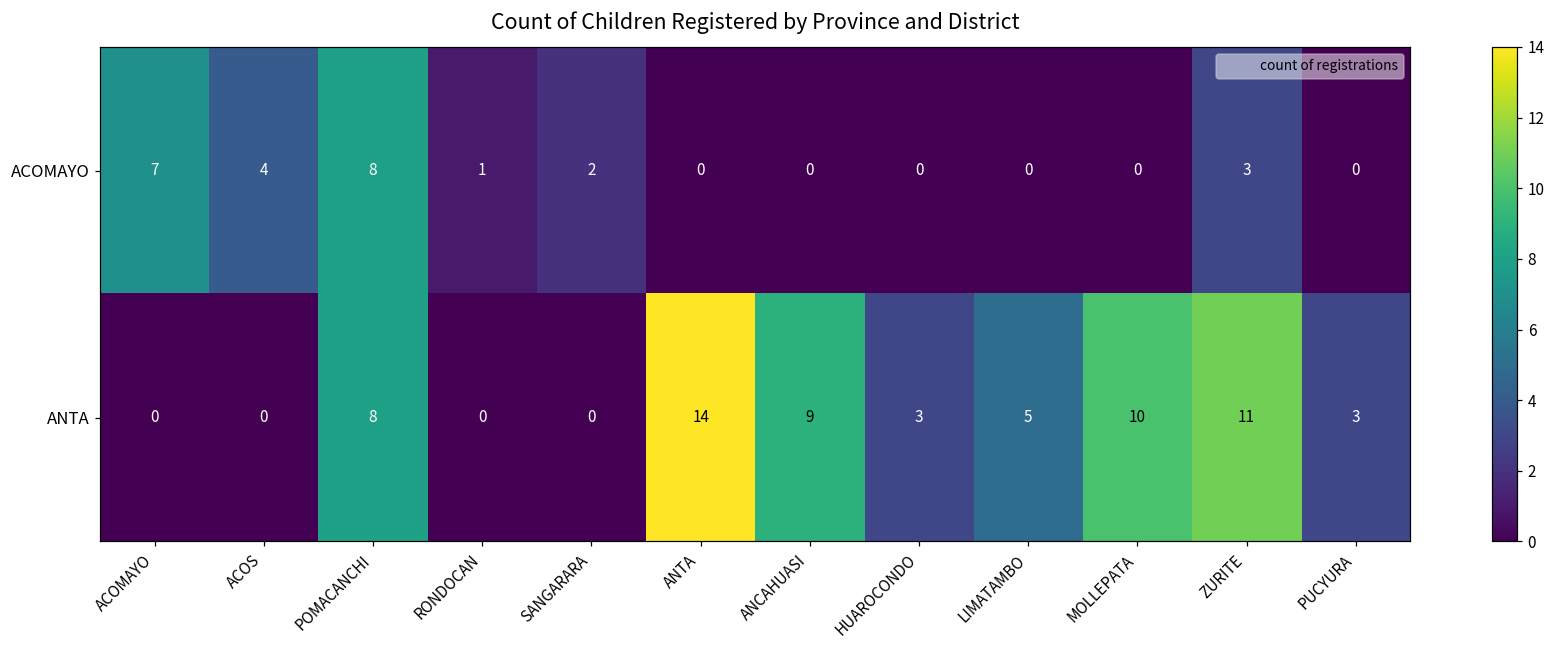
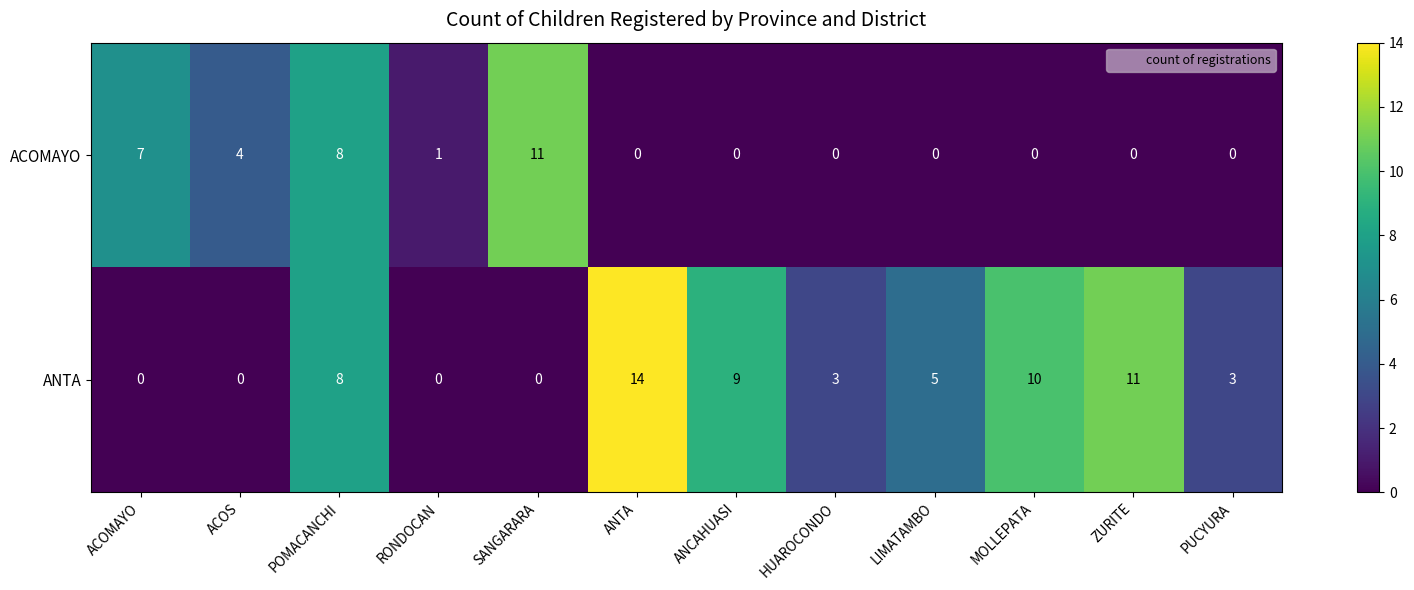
  {
    "ACOMAYO": {
      "ACOMAYO": 7,
      "ACOS": 4,
      "POMACANCHI": 8,
      "RONDOCAN": 1,
-     "SANGARARA": 2,
+     "SANGARARA": 11,
      "ANTA": 0,
      "ANCAHUASI": 0,
      "HUAROCONDO": 0,
      "LIMATAMBO": 0,
      "MOLLEPATA": 0,
-     "ZURITE": 3,
+     "ZURITE": 0,
      "PUCYURA": 0
    },
    "ANTA": {
      "ACOMAYO": 0,
      "ACOS": 0,
      "POMACANCHI": 8,
      "RONDOCAN": 0,
      "SANGARARA": 0,
      "ANTA": 14,
      "ANCAHUASI": 9,
      "HUAROCONDO": 3,
      "LIMATAMBO": 5,
      "MOLLEPATA": 10,
      "ZURITE": 11,
      "PUCYURA": 3
    }
  }
